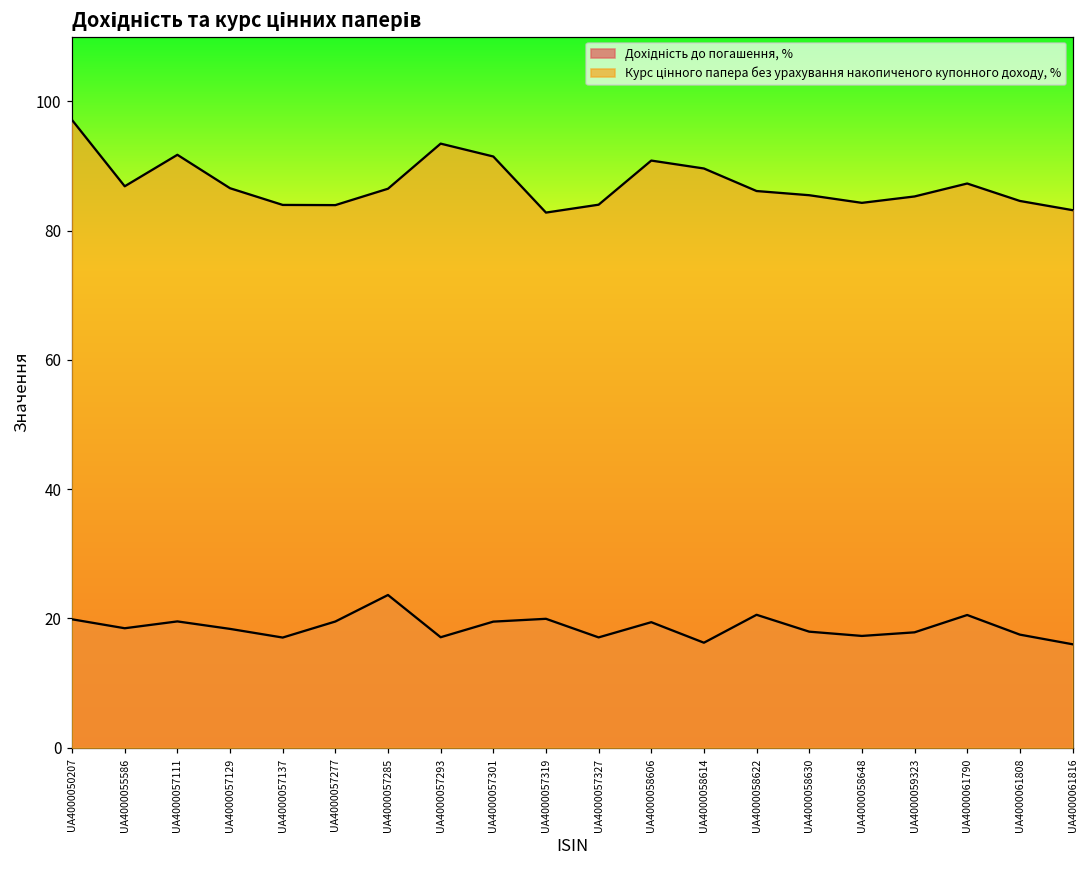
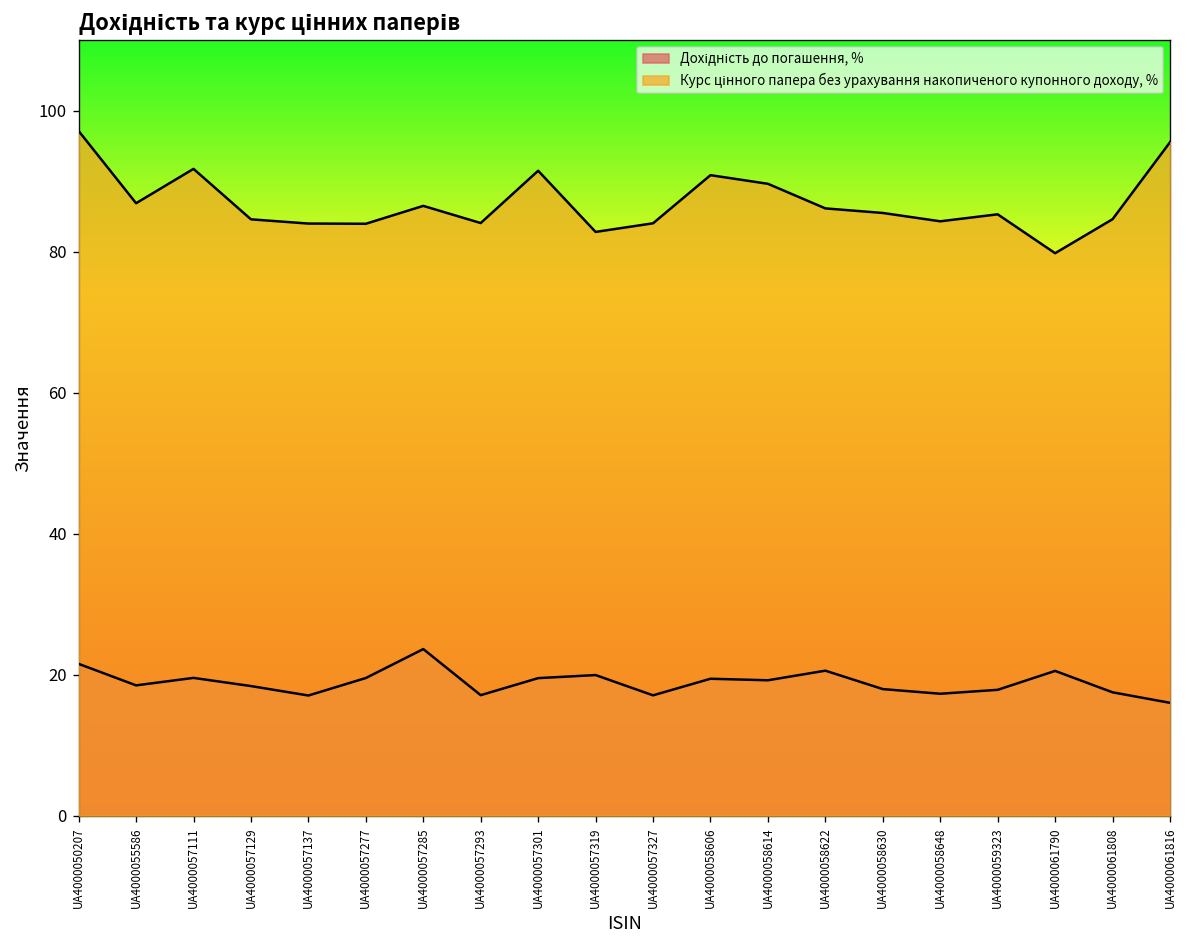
  {
    "Дохідність до погашення, %": {
-     "UA4000050207": 20,
+     "UA4000050207": 22,
      "UA4000055586": 18,
      "UA4000057111": 20,
      "UA4000057129": 18,
      "UA4000057137": 17,
      "UA4000057277": 20,
      "UA4000057285": 24,
      "UA4000057293": 17,
      "UA4000057301": 20,
      "UA4000057319": 20,
      "UA4000057327": 17,
      "UA4000058606": 19,
-     "UA4000058614": 16,
+     "UA4000058614": 19,
      "UA4000058622": 21,
      "UA4000058630": 18,
      "UA4000058648": 17,
      "UA4000059323": 18,
      "UA4000061790": 21,
      "UA4000061808": 17,
      "UA4000061816": 16
    },
    "Курс цінного папера без урахування накопиченого купонного доходу, %": {
      "UA4000050207": 97,
      "UA4000055586": 87,
      "UA4000057111": 92,
-     "UA4000057129": 87,
+     "UA4000057129": 85,
      "UA4000057137": 84,
      "UA4000057277": 84,
      "UA4000057285": 86,
-     "UA4000057293": 93,
+     "UA4000057293": 84,
      "UA4000057301": 91,
      "UA4000057319": 83,
      "UA4000057327": 84,
      "UA4000058606": 91,
      "UA4000058614": 90,
      "UA4000058622": 86,
      "UA4000058630": 85,
      "UA4000058648": 84,
      "UA4000059323": 85,
-     "UA4000061790": 87,
+     "UA4000061790": 80,
      "UA4000061808": 85,
-     "UA4000061816": 83
+     "UA4000061816": 96
    }
  }
